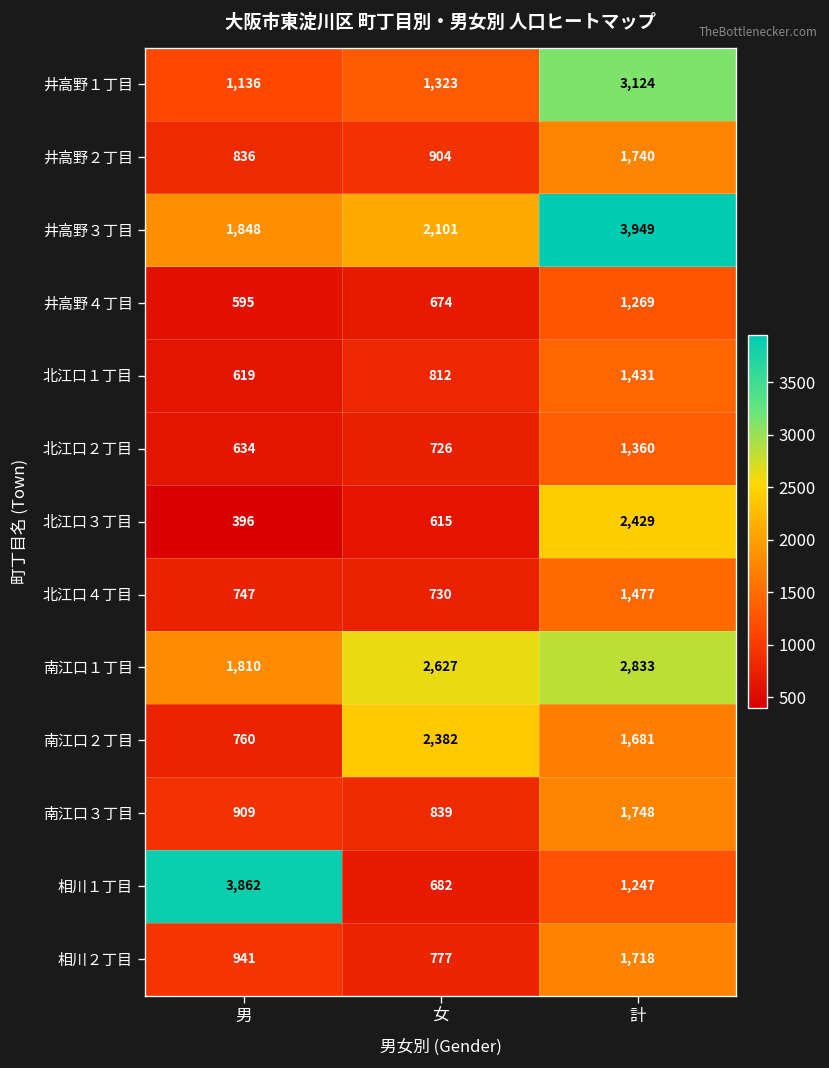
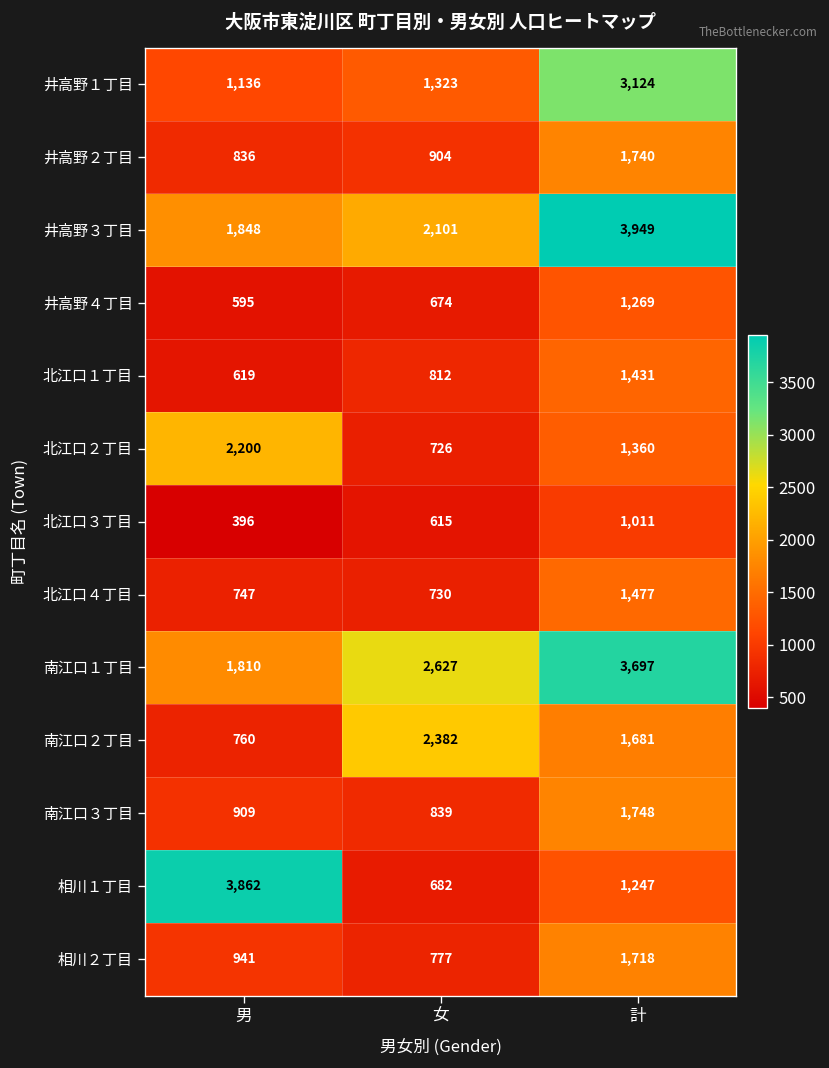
  {
    "井高野１丁目": {
      "男": "1,136",
      "女": "1,323",
      "計": "3,124"
    },
    "井高野２丁目": {
      "男": "836",
      "女": "904",
      "計": "1,740"
    },
    "井高野３丁目": {
      "男": "1,848",
      "女": "2,101",
      "計": "3,949"
    },
    "井高野４丁目": {
      "男": "595",
      "女": "674",
      "計": "1,269"
    },
    "北江口１丁目": {
      "男": "619",
      "女": "812",
      "計": "1,431"
    },
    "北江口２丁目": {
-     "男": "634",
+     "男": "2,200",
      "女": "726",
      "計": "1,360"
    },
    "北江口３丁目": {
      "男": "396",
      "女": "615",
-     "計": "2,429"
+     "計": "1,011"
    },
    "北江口４丁目": {
      "男": "747",
      "女": "730",
      "計": "1,477"
    },
    "南江口１丁目": {
      "男": "1,810",
      "女": "2,627",
-     "計": "2,833"
+     "計": "3,697"
    },
    "南江口２丁目": {
      "男": "760",
      "女": "2,382",
      "計": "1,681"
    },
    "南江口３丁目": {
      "男": "909",
      "女": "839",
      "計": "1,748"
    },
    "相川１丁目": {
      "男": "3,862",
      "女": "682",
      "計": "1,247"
    },
    "相川２丁目": {
      "男": "941",
      "女": "777",
      "計": "1,718"
    }
  }
